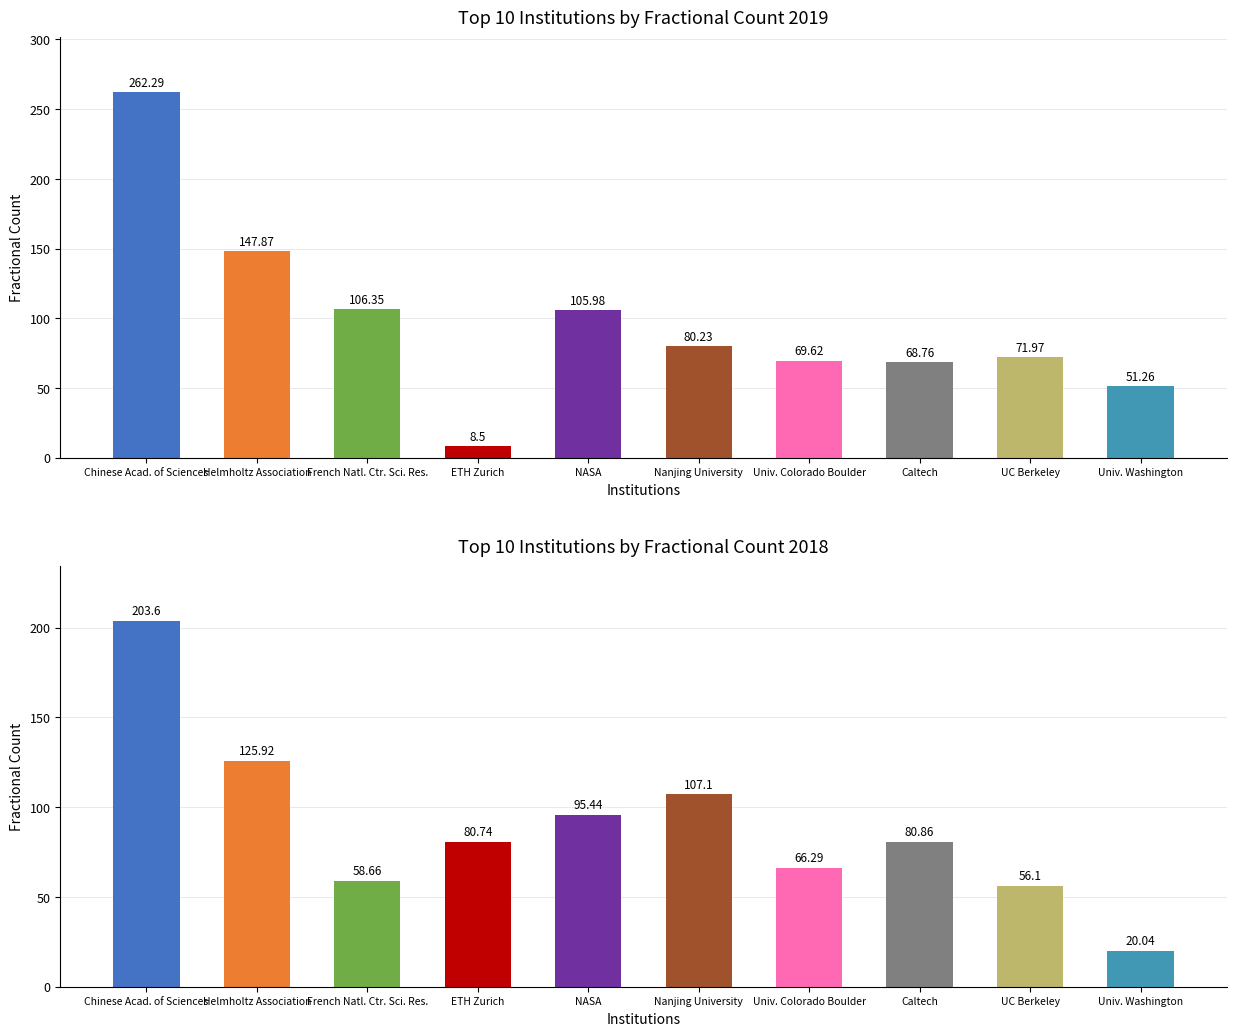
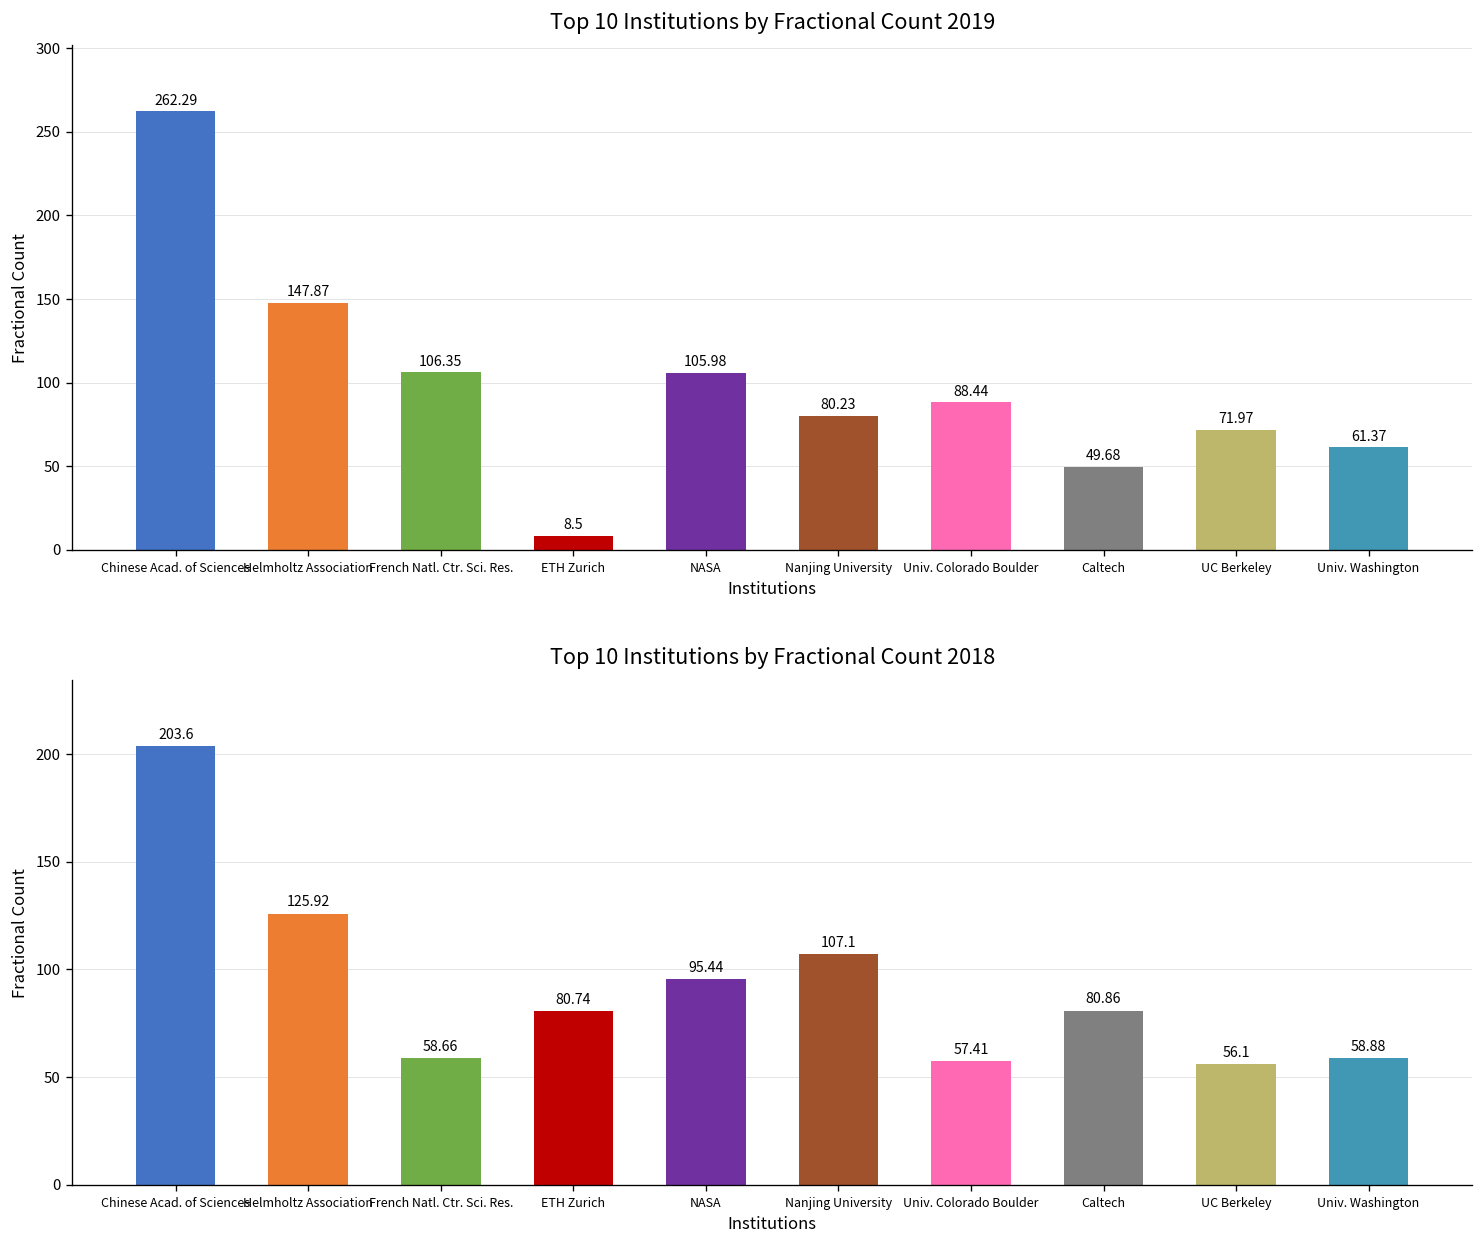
  {
    "Top 10 Institutions by Fractional Count 2019": {
      "Chinese Acad. of Sciences": 262.29,
      "Helmholtz Association": 147.87,
      "French Natl. Ctr. Sci. Res.": 106.35,
      "ETH Zurich": 8.5,
      "NASA": 105.98,
      "Nanjing University": 80.23,
-     "Univ. Colorado Boulder": 69.62,
-     "Caltech": 68.76,
+     "Univ. Colorado Boulder": 88.44,
+     "Caltech": 49.68,
      "UC Berkeley": 71.97,
-     "Univ. Washington": 51.26
+     "Univ. Washington": 61.37
    },
    "Top 10 Institutions by Fractional Count 2018": {
      "Chinese Acad. of Sciences": 203.6,
      "Helmholtz Association": 125.92,
      "French Natl. Ctr. Sci. Res.": 58.66,
      "ETH Zurich": 80.74,
      "NASA": 95.44,
      "Nanjing University": 107.1,
-     "Univ. Colorado Boulder": 66.29,
+     "Univ. Colorado Boulder": 57.41,
      "Caltech": 80.86,
      "UC Berkeley": 56.1,
-     "Univ. Washington": 20.04
+     "Univ. Washington": 58.88
    }
  }
